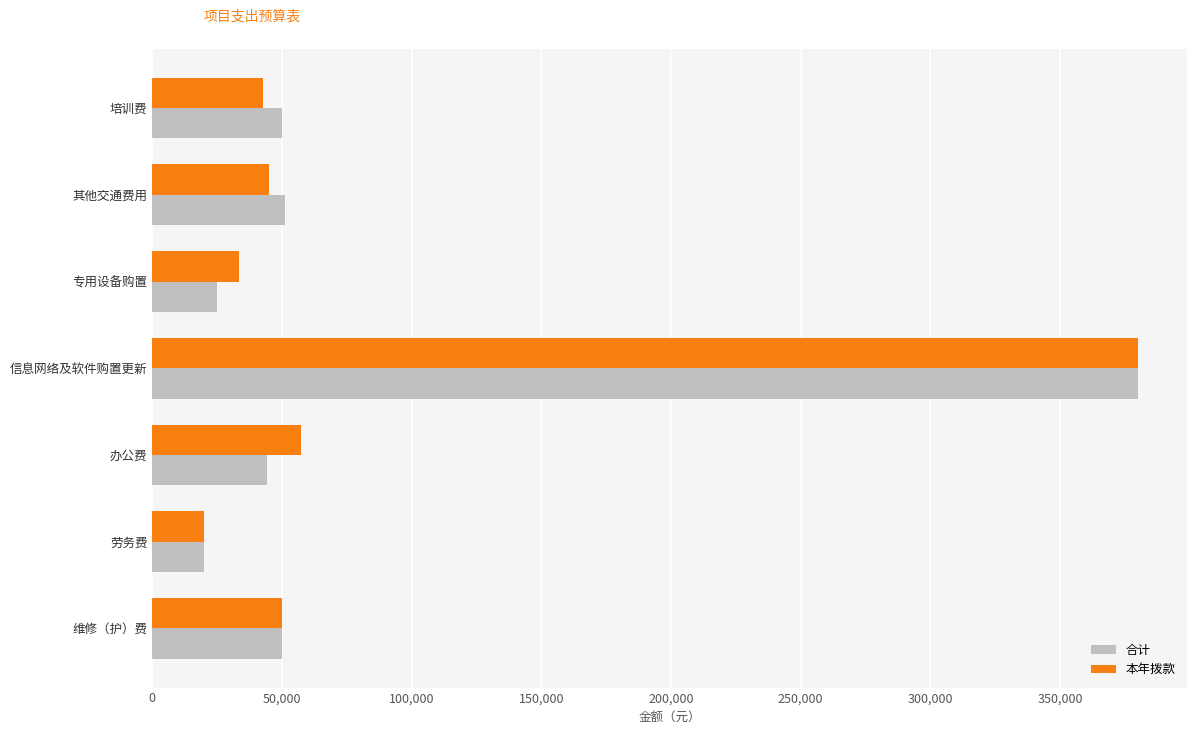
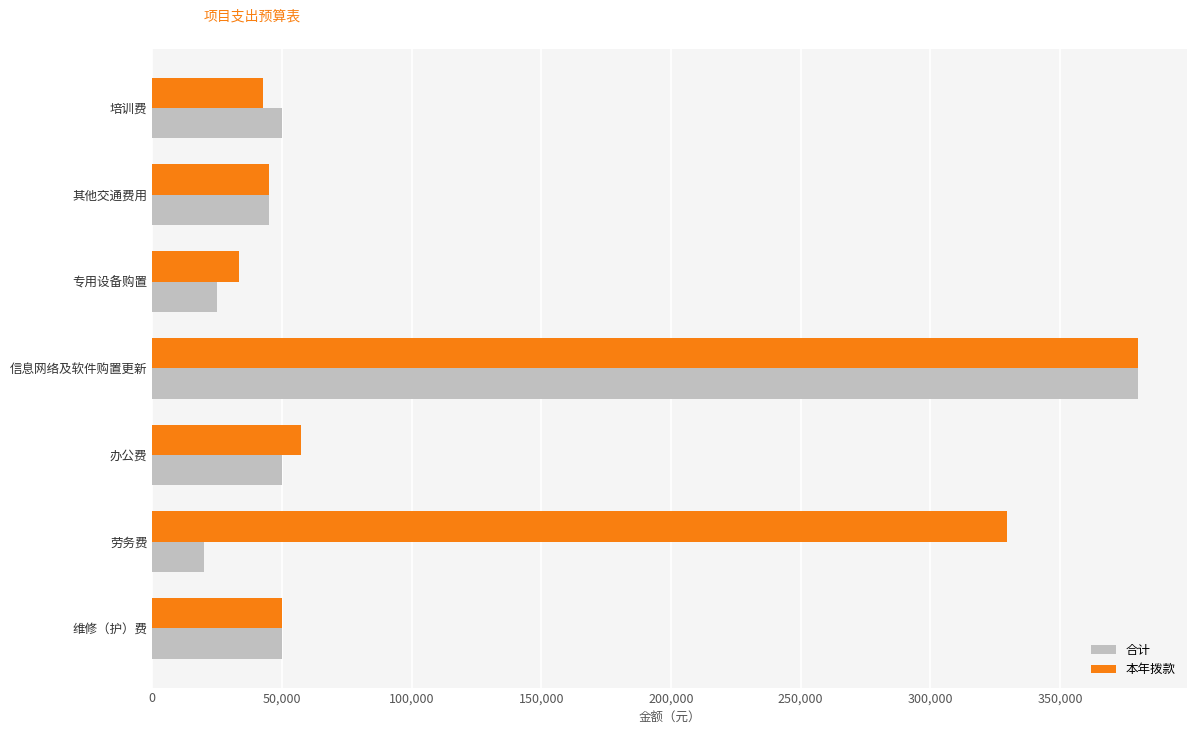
  {
    "合计": {
      "培训费": "50,000",
-     "其他交通费用": "51,000",
+     "其他交通费用": "45,000",
      "专用设备购置": "25,000",
      "信息网络及软件购置更新": "380,000",
-     "办公费": "44,000",
+     "办公费": "50,000",
      "劳务费": "20,000",
      "维修（护）费": "50,000"
    },
    "本年拨款": {
      "培训费": "43,000",
      "其他交通费用": "45,000",
      "专用设备购置": "33,000",
      "信息网络及软件购置更新": "380,000",
      "办公费": "57,000",
-     "劳务费": "20,000",
+     "劳务费": "330,000",
      "维修（护）费": "50,000"
    }
  }
